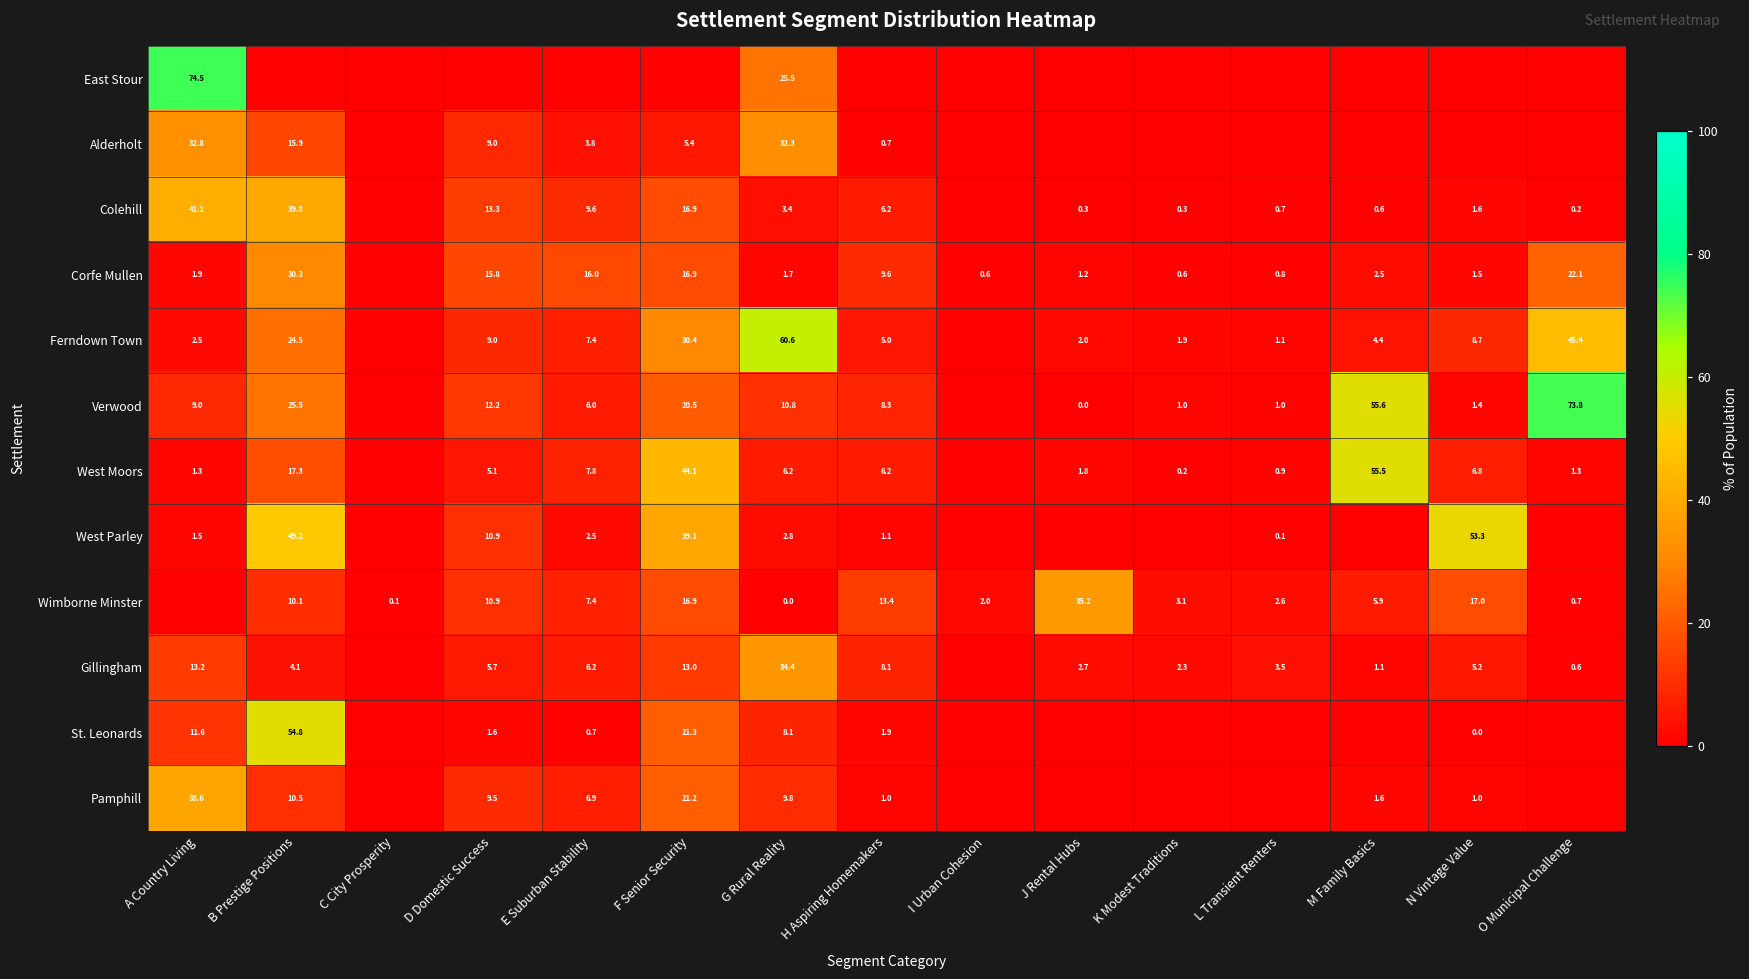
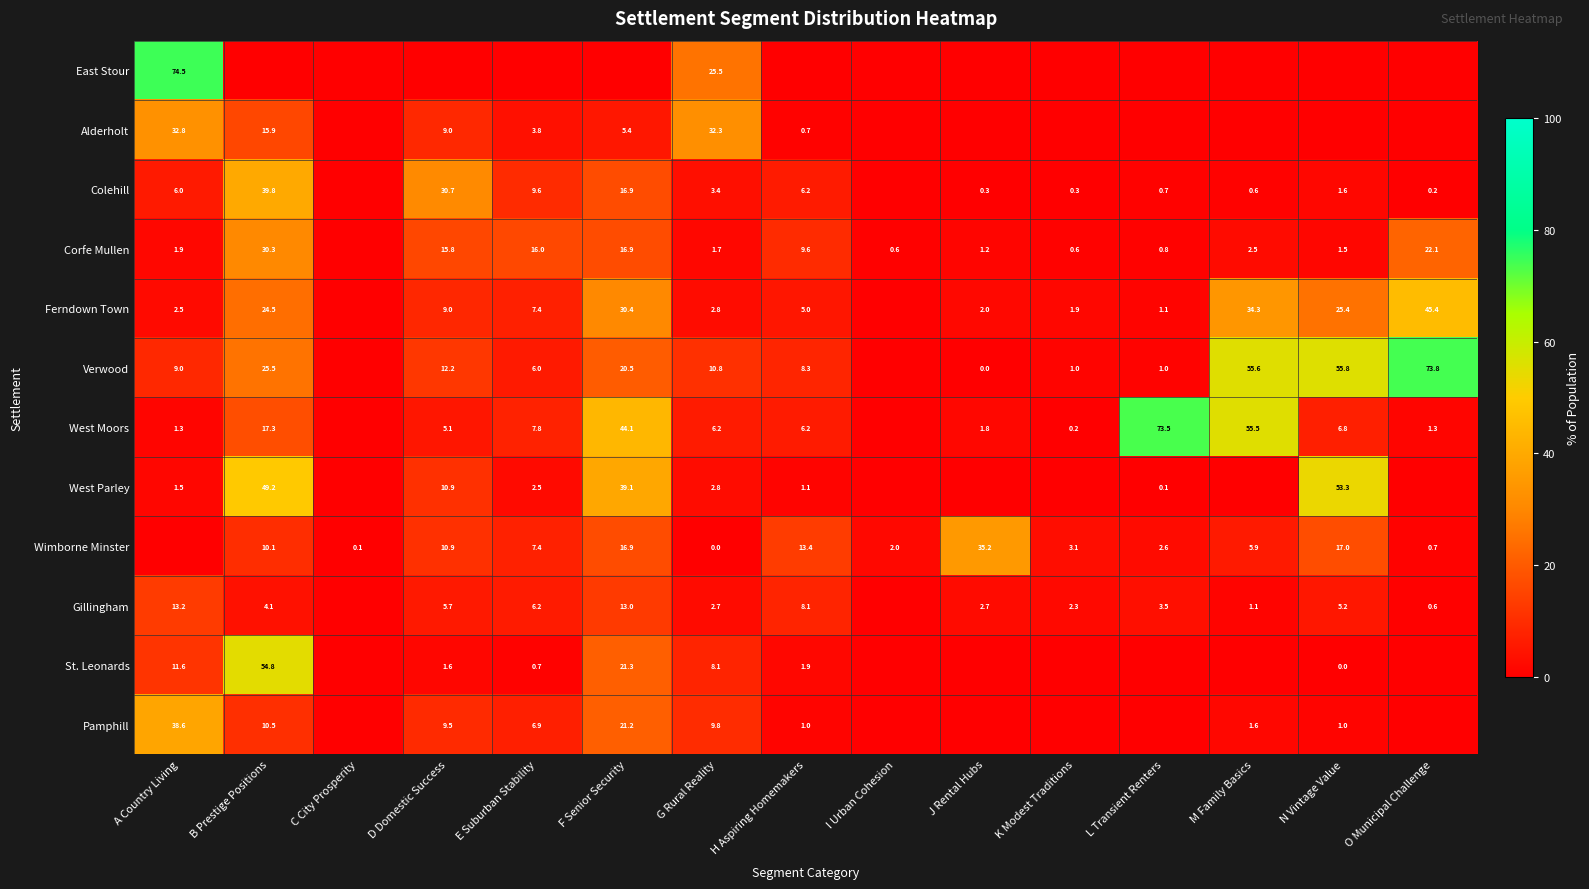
  {
    "East Stour": {
      "A Country Living": 74.5,
      "G Rural Reality": 25.5
    },
    "Alderholt": {
      "A Country Living": 32.8,
      "B Prestige Positions": 15.9,
      "D Domestic Success": 9.0,
      "E Suburban Stability": 3.8,
      "F Senior Security": 5.4,
      "G Rural Reality": 32.3,
      "H Aspiring Homemakers": 0.7
    },
    "Colehill": {
-     "A Country Living": 41.1,
+     "A Country Living": 6.0,
      "B Prestige Positions": 39.8,
-     "D Domestic Success": 13.3,
+     "D Domestic Success": 30.7,
      "E Suburban Stability": 9.6,
      "F Senior Security": 16.9,
      "G Rural Reality": 3.4,
      "H Aspiring Homemakers": 6.2,
      "J Rental Hubs": 0.3,
      "K Modest Traditions": 0.3,
      "L Transient Renters": 0.7,
      "M Family Basics": 0.6,
      "N Vintage Value": 1.6,
      "O Municipal Challenge": 0.2
    },
    "Corfe Mullen": {
      "A Country Living": 1.9,
      "B Prestige Positions": 30.3,
      "D Domestic Success": 15.8,
      "E Suburban Stability": 16.0,
      "F Senior Security": 16.9,
      "G Rural Reality": 1.7,
      "H Aspiring Homemakers": 9.6,
      "I Urban Cohesion": 0.6,
      "J Rental Hubs": 1.2,
      "K Modest Traditions": 0.6,
      "L Transient Renters": 0.8,
      "M Family Basics": 2.5,
      "N Vintage Value": 1.5,
      "O Municipal Challenge": 22.1
    },
    "Ferndown Town": {
      "A Country Living": 2.5,
      "B Prestige Positions": 24.5,
      "D Domestic Success": 9.0,
      "E Suburban Stability": 7.4,
      "F Senior Security": 30.4,
-     "G Rural Reality": 60.6,
+     "G Rural Reality": 2.8,
      "H Aspiring Homemakers": 5.0,
      "J Rental Hubs": 2.0,
      "K Modest Traditions": 1.9,
      "L Transient Renters": 1.1,
-     "M Family Basics": 4.4,
-     "N Vintage Value": 8.7,
+     "M Family Basics": 34.3,
+     "N Vintage Value": 25.4,
      "O Municipal Challenge": 45.4
    },
    "Verwood": {
      "A Country Living": 9.0,
      "B Prestige Positions": 25.5,
      "D Domestic Success": 12.2,
      "E Suburban Stability": 6.0,
      "F Senior Security": 20.5,
      "G Rural Reality": 10.8,
      "H Aspiring Homemakers": 8.3,
      "J Rental Hubs": 0.0,
      "K Modest Traditions": 1.0,
      "L Transient Renters": 1.0,
      "M Family Basics": 55.6,
-     "N Vintage Value": 1.4,
+     "N Vintage Value": 55.8,
      "O Municipal Challenge": 73.8
    },
    "West Moors": {
      "A Country Living": 1.3,
      "B Prestige Positions": 17.3,
      "D Domestic Success": 5.1,
      "E Suburban Stability": 7.8,
      "F Senior Security": 44.1,
      "G Rural Reality": 6.2,
      "H Aspiring Homemakers": 6.2,
      "J Rental Hubs": 1.8,
      "K Modest Traditions": 0.2,
-     "L Transient Renters": 0.9,
+     "L Transient Renters": 73.5,
      "M Family Basics": 55.5,
      "N Vintage Value": 6.8,
      "O Municipal Challenge": 1.3
    },
    "West Parley": {
      "A Country Living": 1.5,
      "B Prestige Positions": 49.2,
      "D Domestic Success": 10.9,
      "E Suburban Stability": 2.5,
      "F Senior Security": 39.1,
      "G Rural Reality": 2.8,
      "H Aspiring Homemakers": 1.1,
      "L Transient Renters": 0.1,
      "N Vintage Value": 53.3
    },
    "Wimborne Minster": {
      "B Prestige Positions": 10.1,
      "C City Prosperity": 0.1,
      "D Domestic Success": 10.9,
      "E Suburban Stability": 7.4,
      "F Senior Security": 16.9,
      "G Rural Reality": 0.0,
      "H Aspiring Homemakers": 13.4,
      "I Urban Cohesion": 2.0,
      "J Rental Hubs": 35.2,
      "K Modest Traditions": 3.1,
      "L Transient Renters": 2.6,
      "M Family Basics": 5.9,
      "N Vintage Value": 17.0,
      "O Municipal Challenge": 0.7
    },
    "Gillingham": {
      "A Country Living": 13.2,
      "B Prestige Positions": 4.1,
      "D Domestic Success": 5.7,
      "E Suburban Stability": 6.2,
      "F Senior Security": 13.0,
-     "G Rural Reality": 34.4,
+     "G Rural Reality": 2.7,
      "H Aspiring Homemakers": 8.1,
      "J Rental Hubs": 2.7,
      "K Modest Traditions": 2.3,
      "L Transient Renters": 3.5,
      "M Family Basics": 1.1,
      "N Vintage Value": 5.2,
      "O Municipal Challenge": 0.6
    },
    "St. Leonards": {
      "A Country Living": 11.6,
      "B Prestige Positions": 54.8,
      "D Domestic Success": 1.6,
      "E Suburban Stability": 0.7,
      "F Senior Security": 21.3,
      "G Rural Reality": 8.1,
      "H Aspiring Homemakers": 1.9,
      "N Vintage Value": 0.0
    },
    "Pamphill": {
      "A Country Living": 38.6,
      "B Prestige Positions": 10.5,
      "D Domestic Success": 9.5,
      "E Suburban Stability": 6.9,
      "F Senior Security": 21.2,
      "G Rural Reality": 9.8,
      "H Aspiring Homemakers": 1.0,
      "M Family Basics": 1.6,
      "N Vintage Value": 1.0
    }
  }
